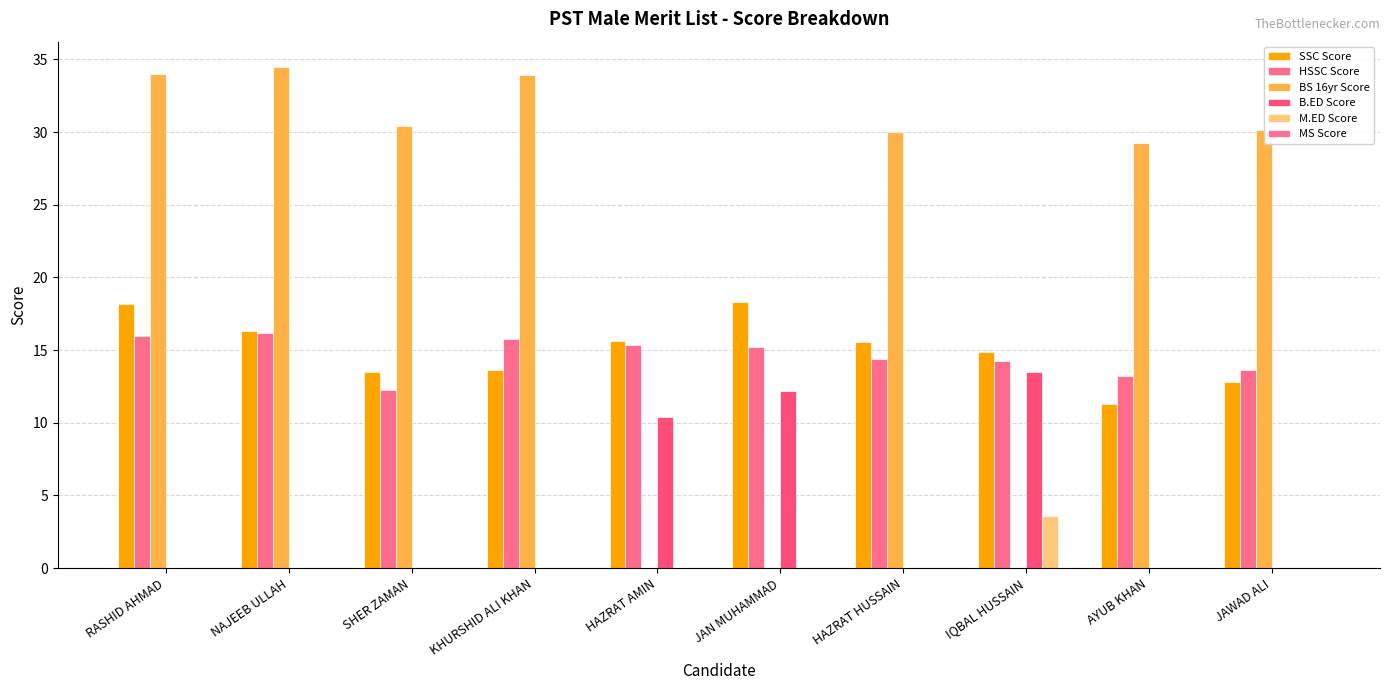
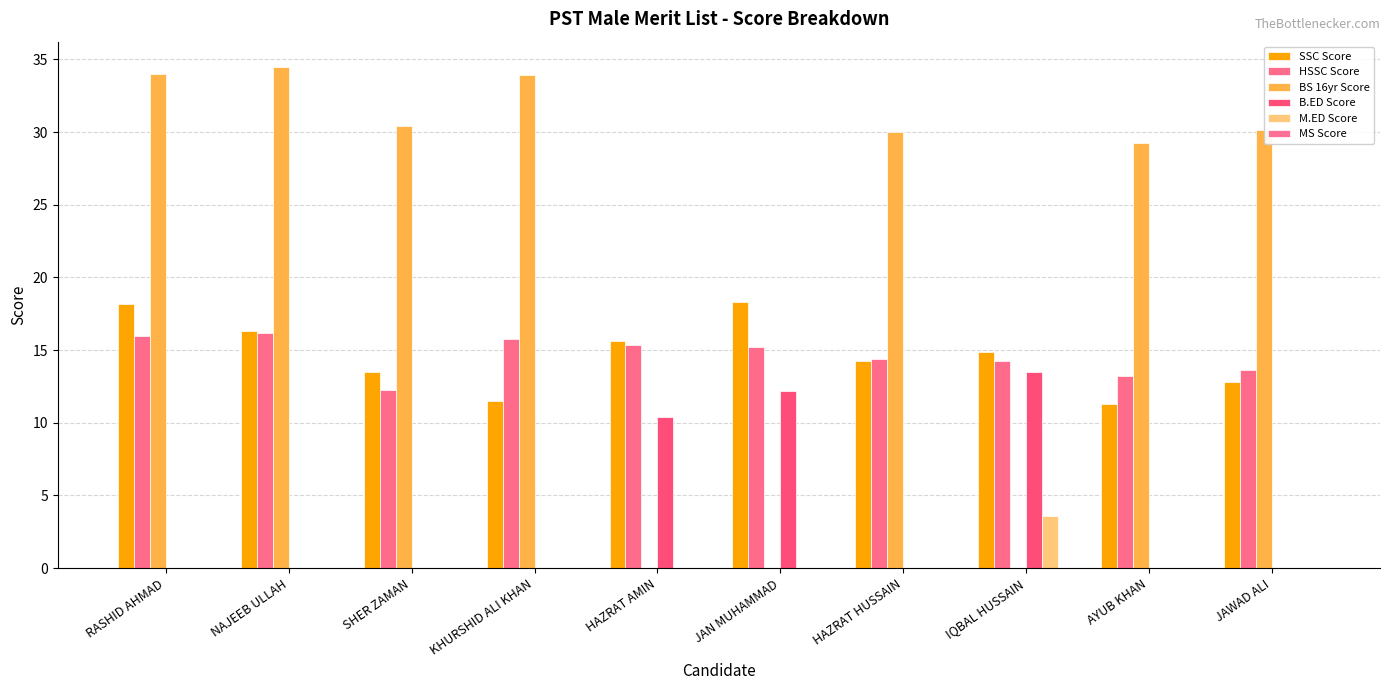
  {
    "SSC Score": {
      "RASHID AHMAD": 18.2,
      "NAJEEB ULLAH": 16.3,
      "SHER ZAMAN": 13.5,
-     "KHURSHID ALI KHAN": 13.6,
+     "KHURSHID ALI KHAN": 11.5,
      "HAZRAT AMIN": 15.7,
      "JAN MUHAMMAD": 18.3,
-     "HAZRAT HUSSAIN": 15.6,
+     "HAZRAT HUSSAIN": 14.3,
      "IQBAL HUSSAIN": 14.9,
      "AYUB KHAN": 11.3,
      "JAWAD ALI": 12.8
    }
  }
